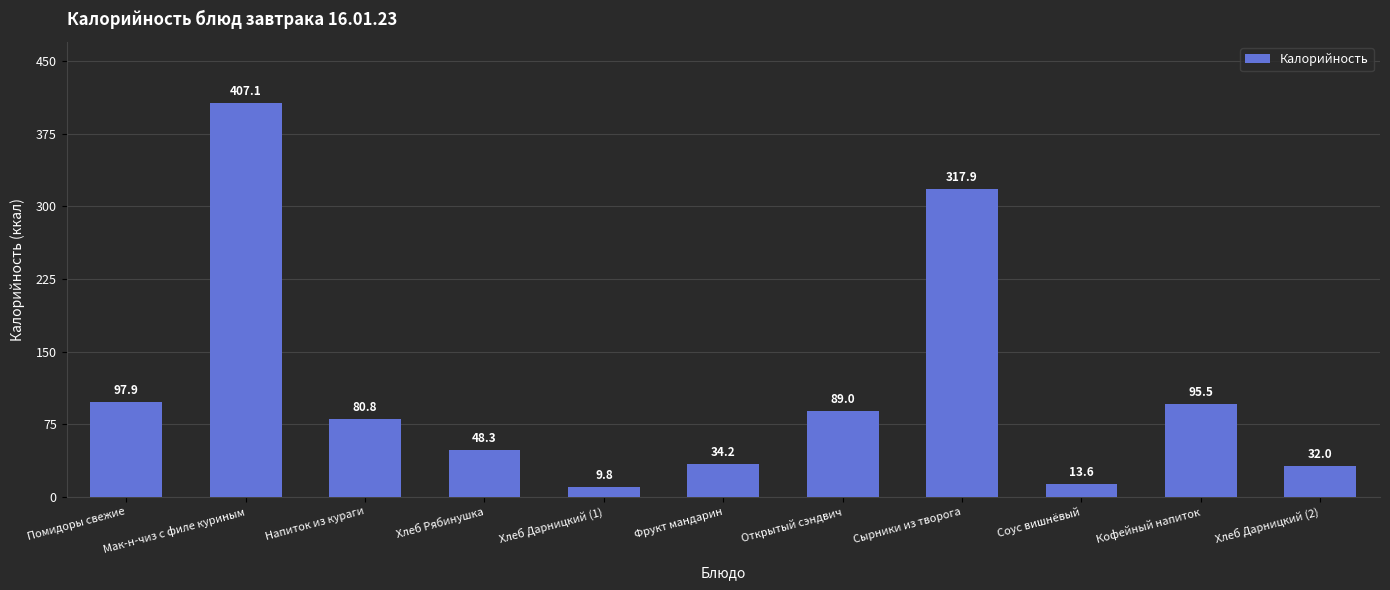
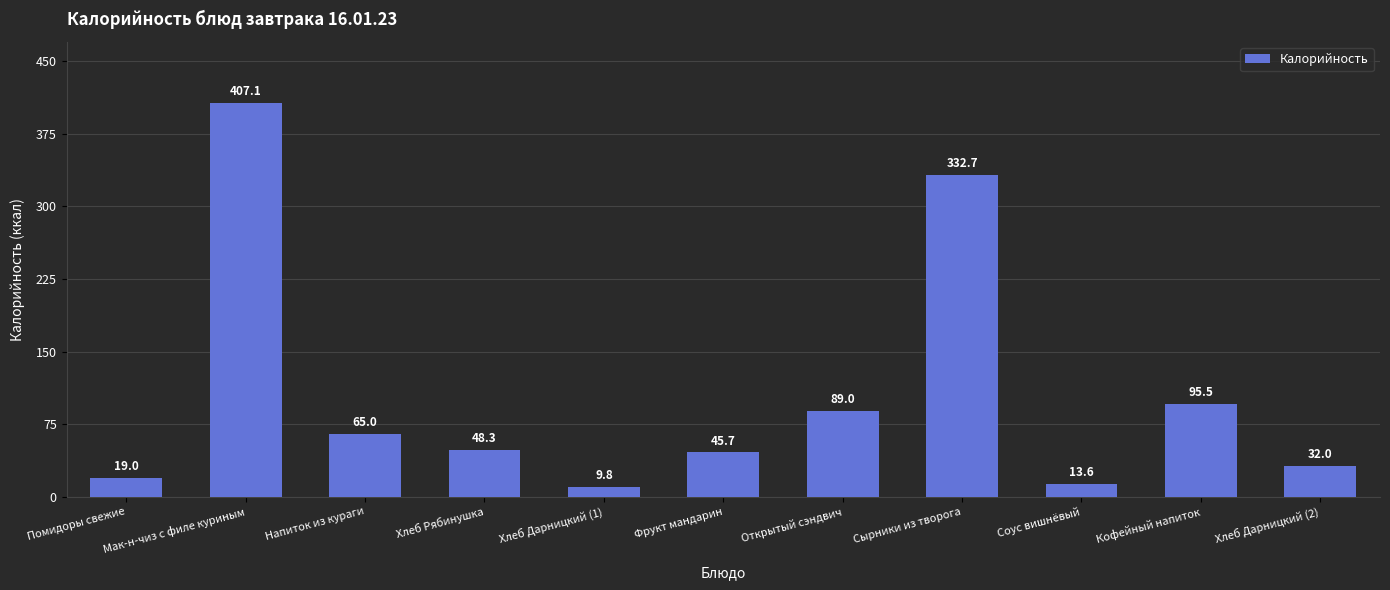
  {
-   "Помидоры свежие": 97.9,
+   "Помидоры свежие": 19.0,
    "Мак-н-чиз с филе куриным": 407.1,
-   "Напиток из кураги": 80.8,
+   "Напиток из кураги": 65.0,
    "Хлеб Рябинушка": 48.3,
    "Хлеб Дарницкий (1)": 9.8,
-   "Фрукт мандарин": 34.2,
+   "Фрукт мандарин": 45.7,
    "Открытый сэндвич": 89.0,
-   "Сырники из творога": 317.9,
+   "Сырники из творога": 332.7,
    "Соус вишнёвый": 13.6,
    "Кофейный напиток": 95.5,
    "Хлеб Дарницкий (2)": 32.0
  }
